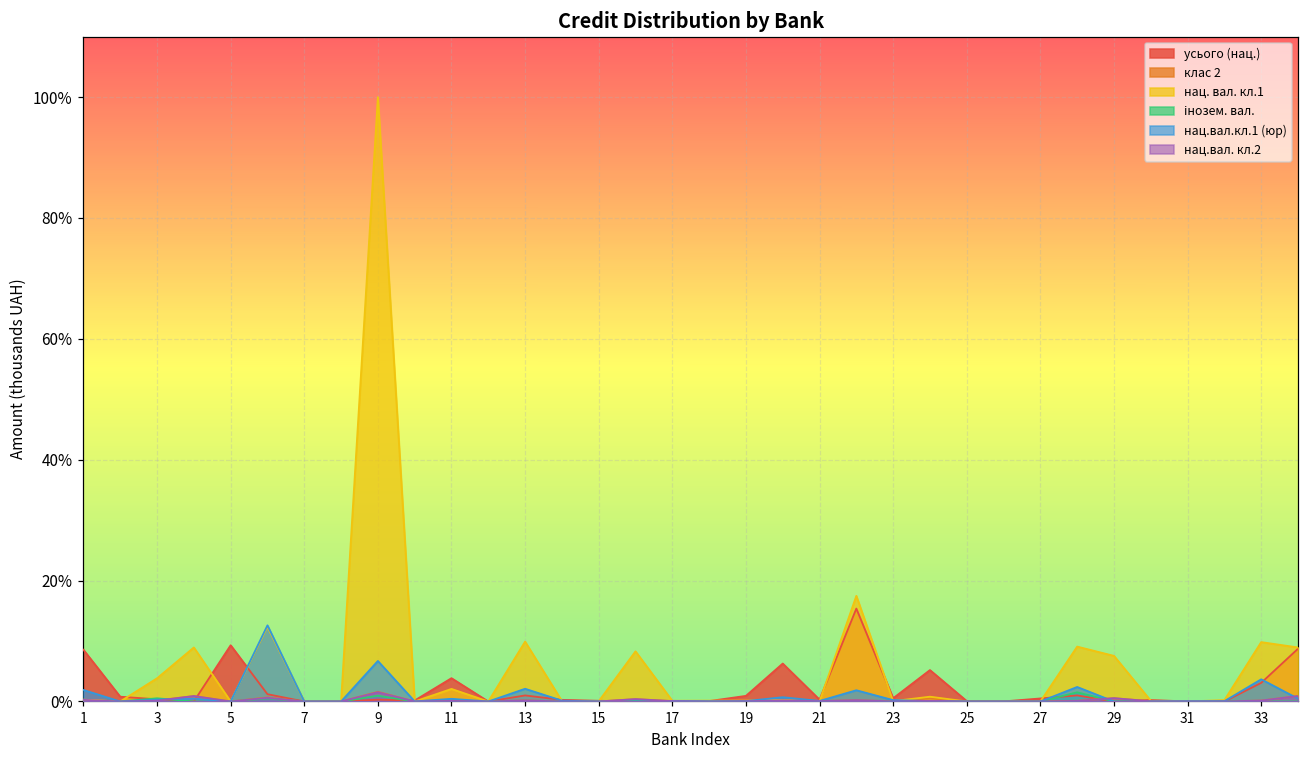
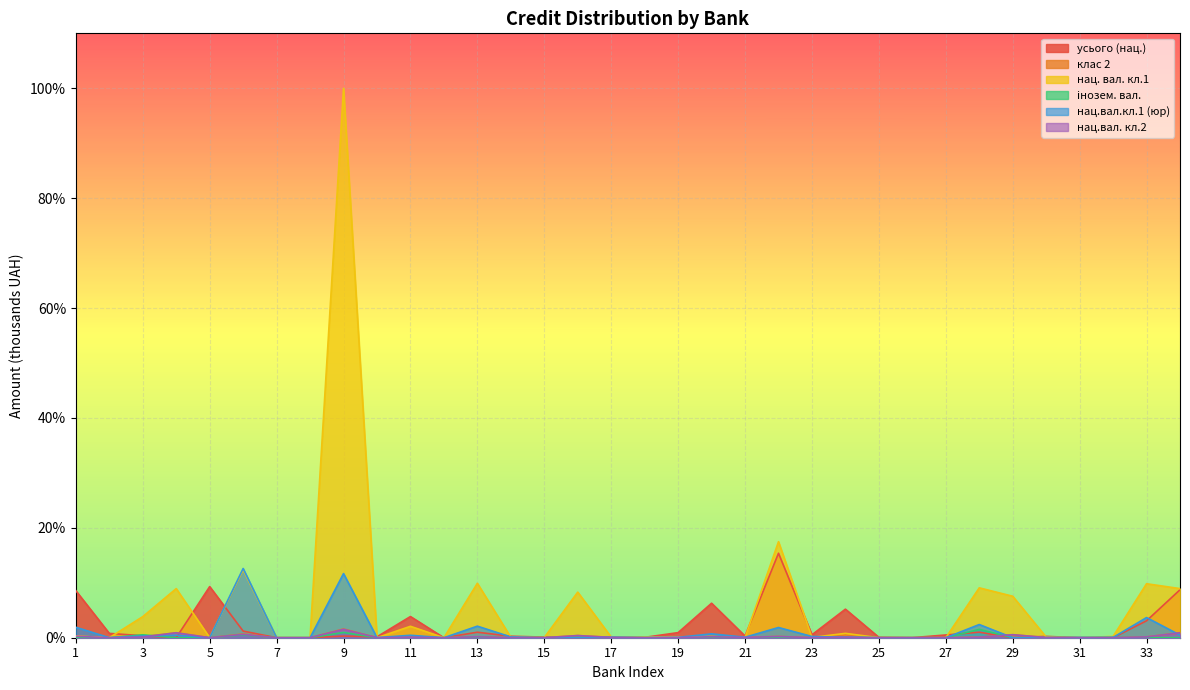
  {
    "нац. вал. кл.1": {
      "3": "4%",
      "9": "100%",
      "11": "2%",
      "13": "10%",
      "29": "8%",
      "33": "10%"
    },
    "інозем. вал.": {
      "9": "1%"
    },
    "нац.вал.кл.1 (юр)": {
      "1": "2%",
-     "9": "7%",
+     "9": "12%",
      "13": "2%",
      "33": "4%"
    }
  }
